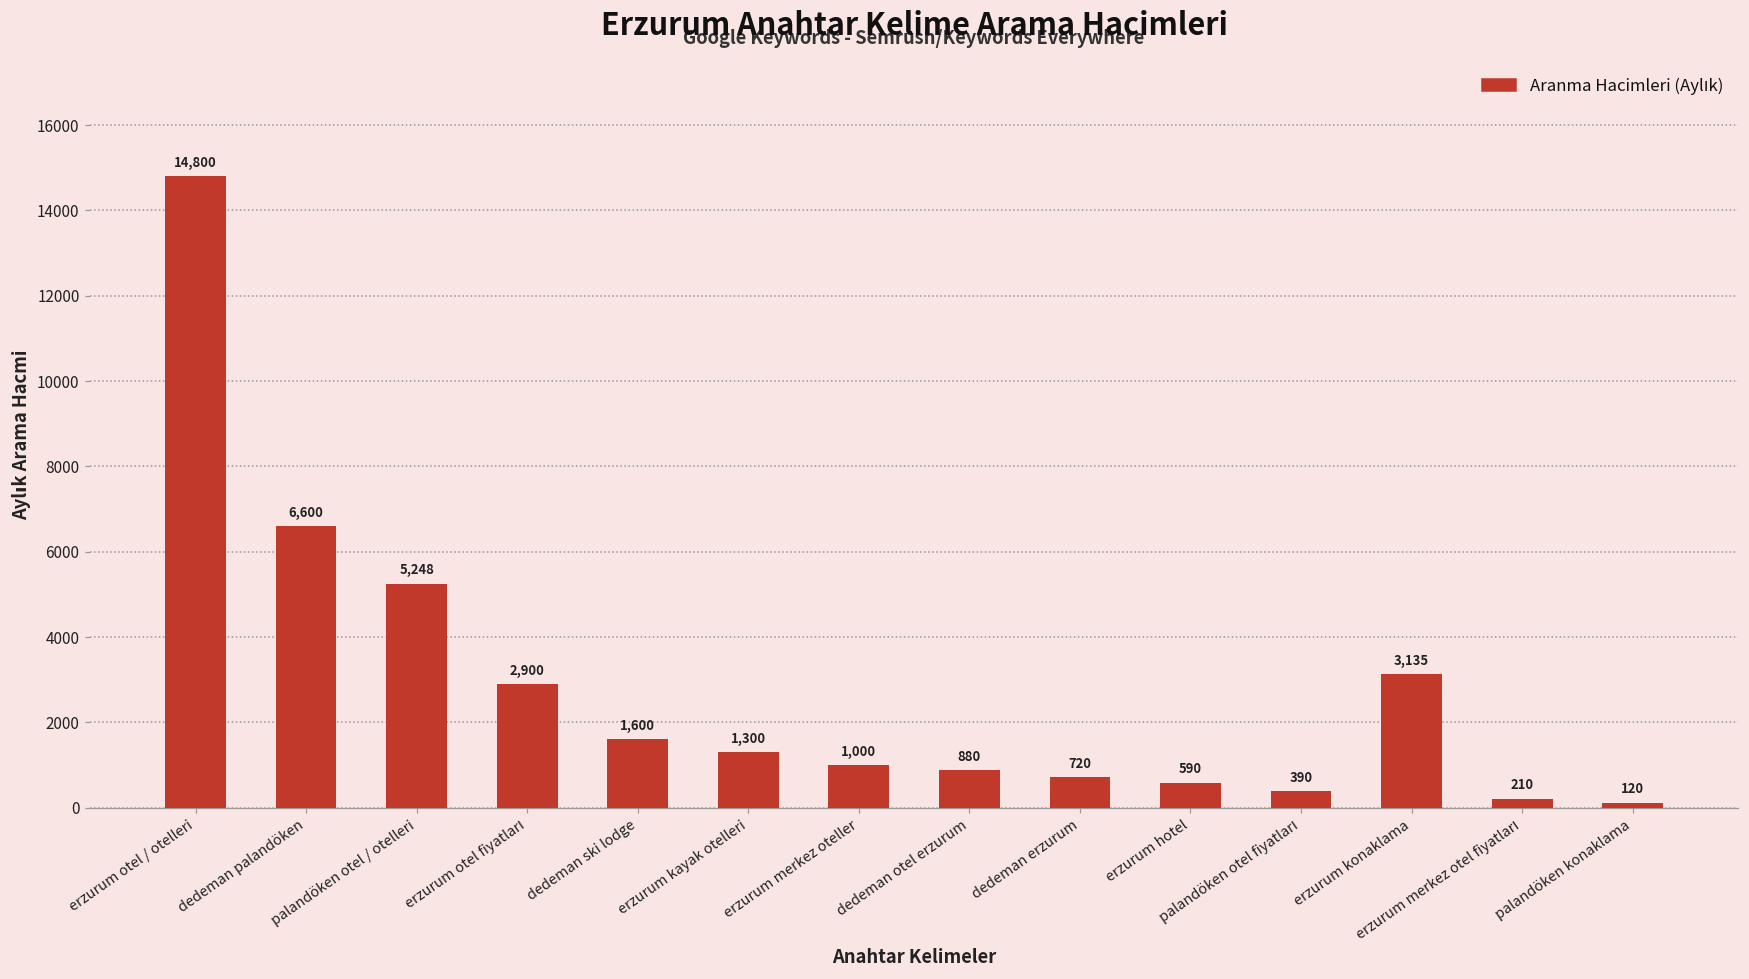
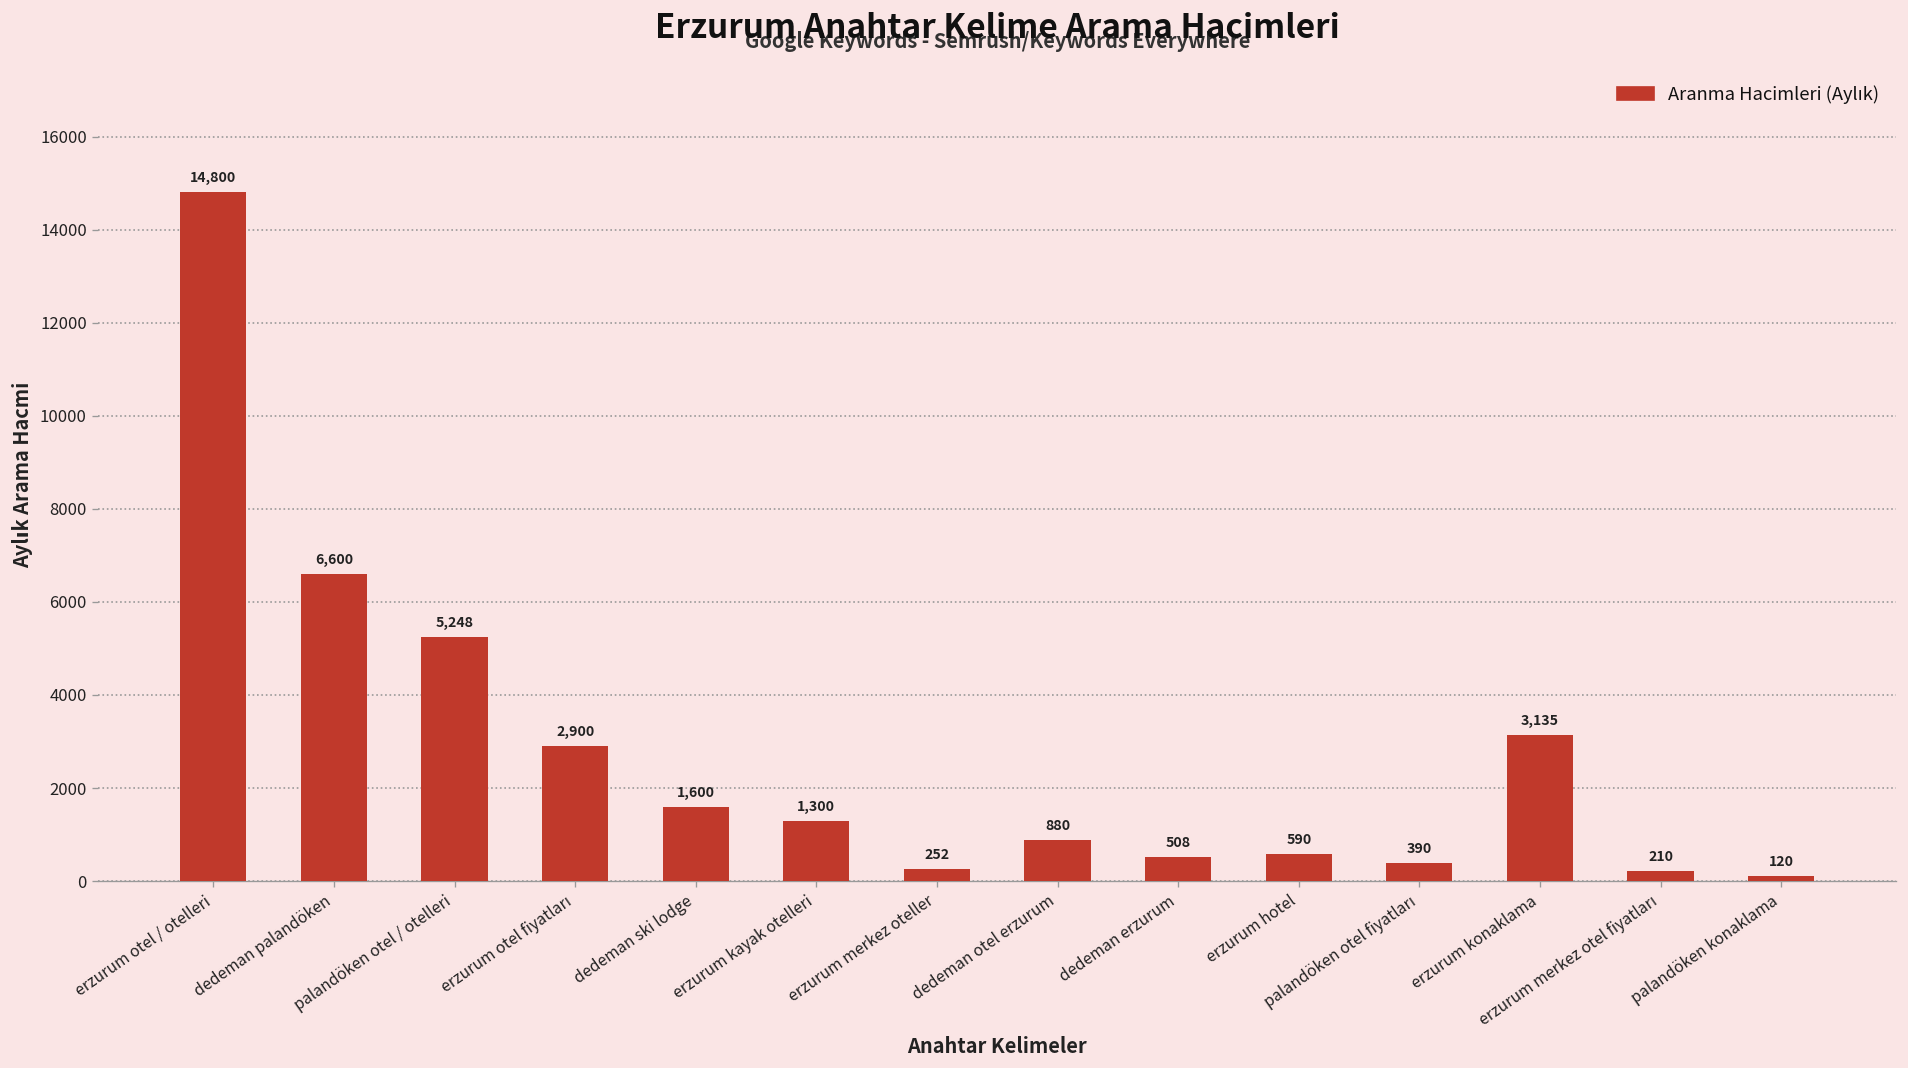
  {
    "erzurum otel / otelleri": "14,800",
    "dedeman palandöken": "6,600",
    "palandöken otel / otelleri": "5,248",
    "erzurum otel fiyatları": "2,900",
    "dedeman ski lodge": "1,600",
    "erzurum kayak otelleri": "1,300",
-   "erzurum merkez oteller": "1,000",
+   "erzurum merkez oteller": "252",
    "dedeman otel erzurum": "880",
-   "dedeman erzurum": "720",
+   "dedeman erzurum": "508",
    "erzurum hotel": "590",
    "palandöken otel fiyatları": "390",
    "erzurum konaklama": "3,135",
    "erzurum merkez otel fiyatları": "210",
    "palandöken konaklama": "120"
  }
